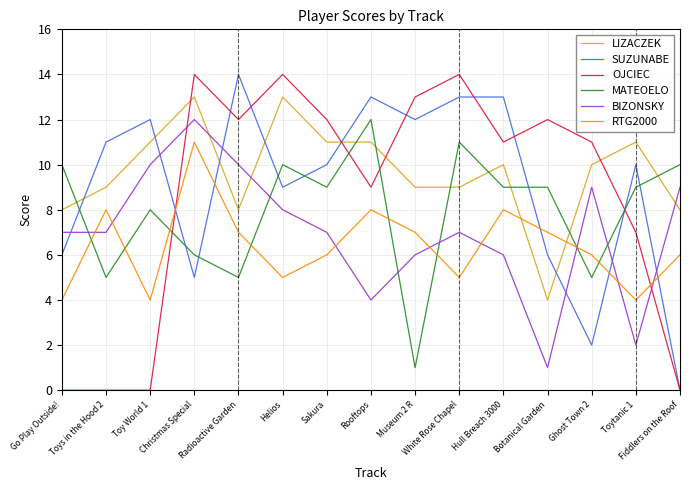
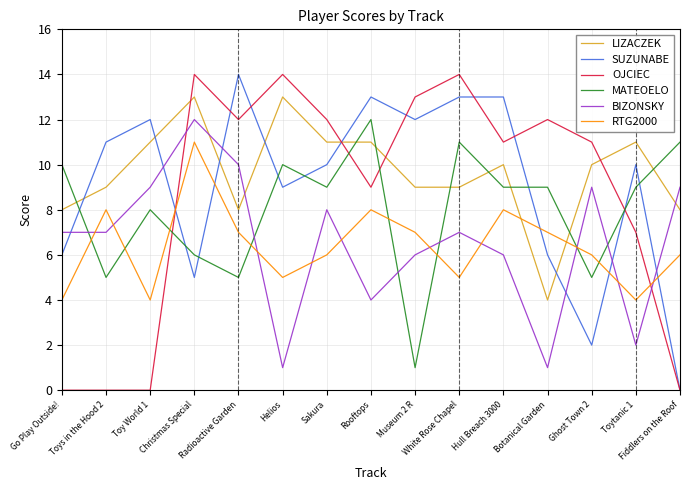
  {
    "SUZUNABE": {
      "Go Play Outside!": 6,
      "Toys in the Hood 2": 11,
      "Toy World 1": 12,
      "Christmas Special": 5,
      "Radioactive Garden": 14,
      "Helios": 9,
      "Sakura": 10,
      "Rooftops": 13,
      "Museum 2 R": 12,
      "White Rose Chapel": 13,
      "Hull Breach 3000": 13,
      "Botanical Garden": 6,
      "Ghost Town 2": 2,
      "Toytanic 1": 10
    },
    "OJCIEC": {
      "Go Play Outside!": 0,
      "Toys in the Hood 2": 0,
      "Toy World 1": 0,
      "Christmas Special": 14,
      "Radioactive Garden": 12,
      "Helios": 14,
      "Sakura": 12,
      "Rooftops": 9,
      "Museum 2 R": 13,
      "White Rose Chapel": 14,
      "Hull Breach 3000": 11,
      "Botanical Garden": 12,
      "Ghost Town 2": 11,
      "Toytanic 1": 7
    },
    "MATEOELO": {
      "Go Play Outside!": 10,
      "Toys in the Hood 2": 5,
      "Toy World 1": 8,
      "Christmas Special": 6,
      "Radioactive Garden": 5,
      "Helios": 10,
      "Sakura": 9,
      "Rooftops": 12,
      "Museum 2 R": 1,
      "White Rose Chapel": 11,
      "Hull Breach 3000": 9,
      "Botanical Garden": 9,
      "Ghost Town 2": 5,
      "Toytanic 1": 9,
-     "Fiddlers on the Roof": 10
+     "Fiddlers on the Roof": 11
    },
    "BIZONSKY": {
      "Go Play Outside!": 7,
      "Toys in the Hood 2": 7,
-     "Toy World 1": 10,
+     "Toy World 1": 9,
      "Christmas Special": 12,
      "Radioactive Garden": 10,
-     "Helios": 8,
-     "Sakura": 7,
+     "Helios": 1,
+     "Sakura": 8,
      "Rooftops": 4,
      "Museum 2 R": 6,
      "White Rose Chapel": 7,
      "Hull Breach 3000": 6,
      "Botanical Garden": 1,
      "Ghost Town 2": 9,
      "Toytanic 1": 2,
      "Fiddlers on the Roof": 9
    }
  }
